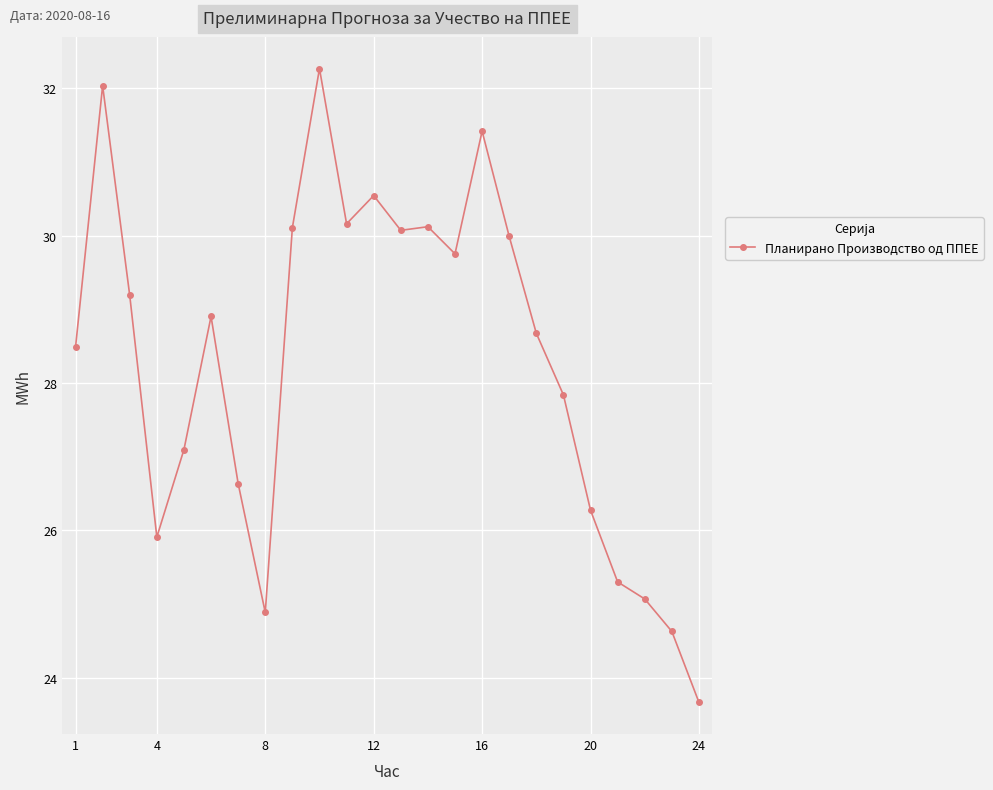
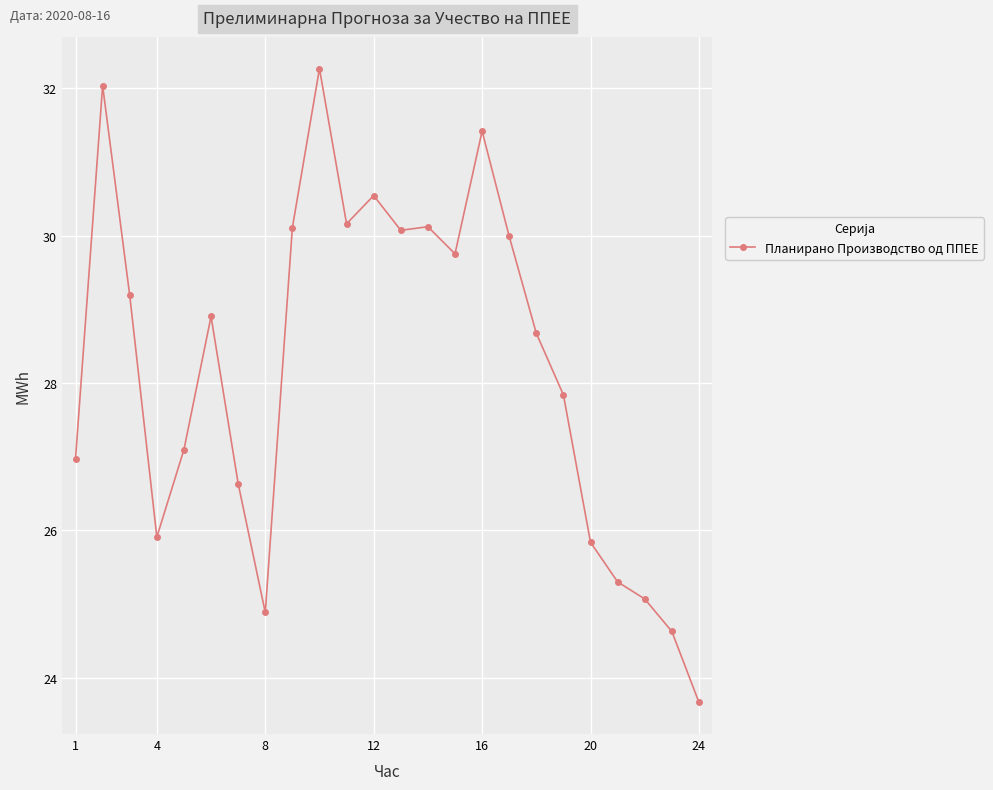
  {
-   "1": 28.5,
+   "1": 27.0,
    "4": 25.9,
    "8": 24.9,
    "12": 30.5,
    "16": 31.4,
-   "20": 26.3,
+   "20": 25.8,
    "24": 23.7
  }
